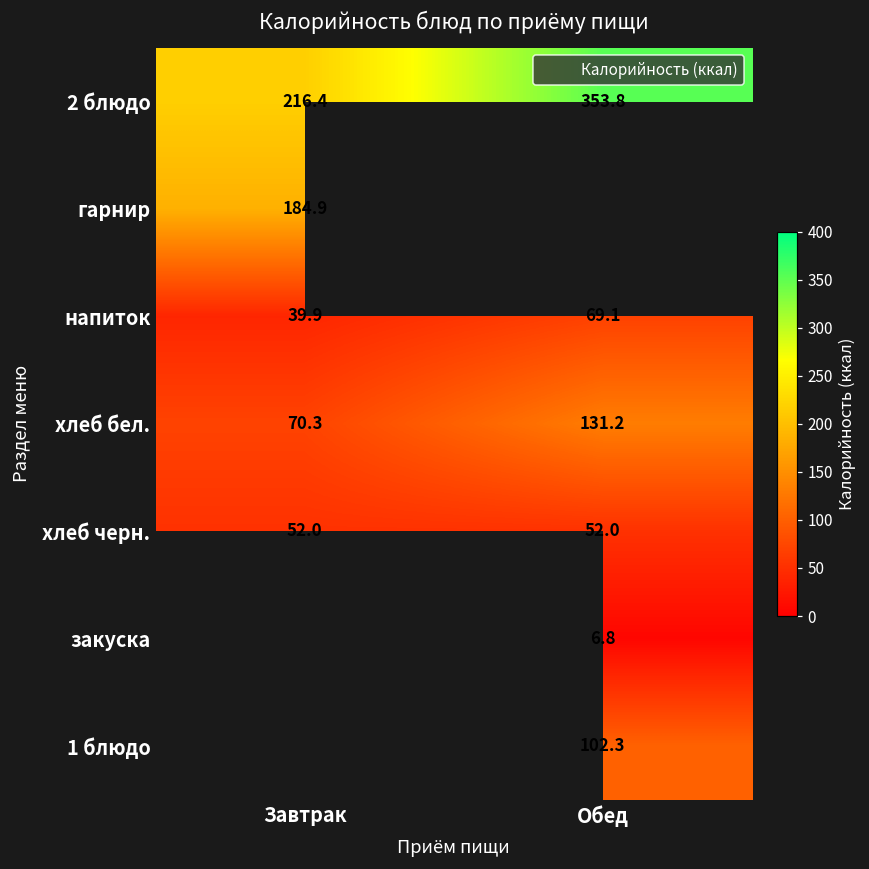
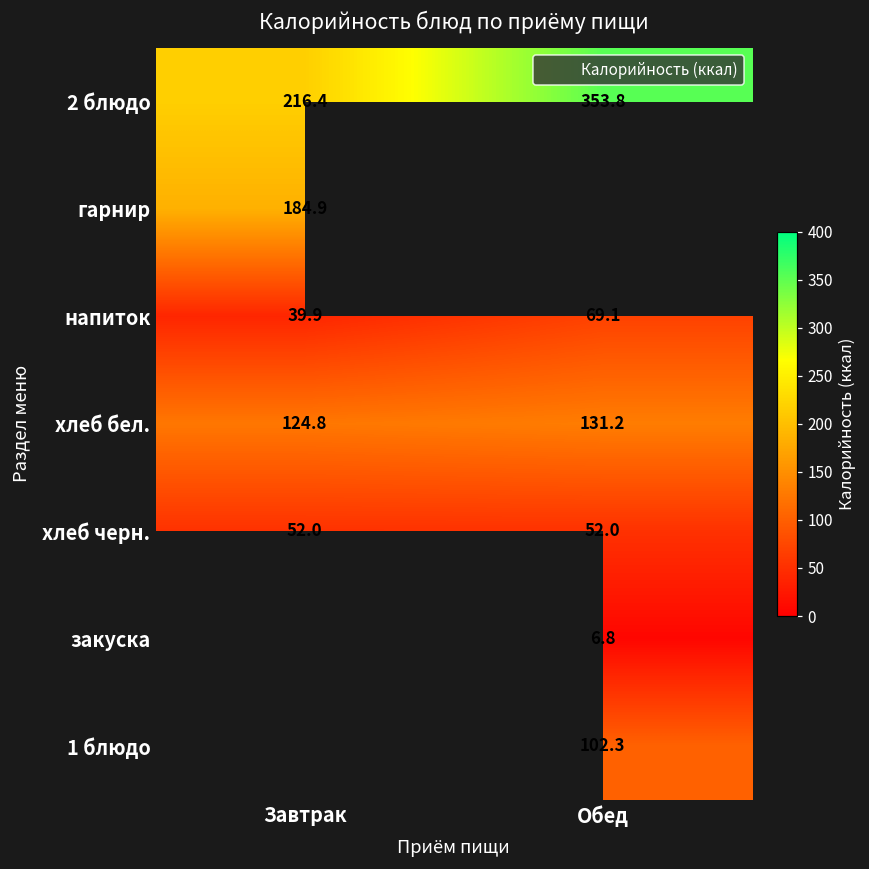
  {
    "2 блюдо": {
      "Завтрак": 216.4
    },
    "напиток": {
      "Завтрак": 39.9
    },
    "хлеб бел.": {
-     "Завтрак": 70.3,
+     "Завтрак": 124.8,
      "Обед": 131.2
    },
    "хлеб черн.": {
      "Обед": 52.0
    }
  }
